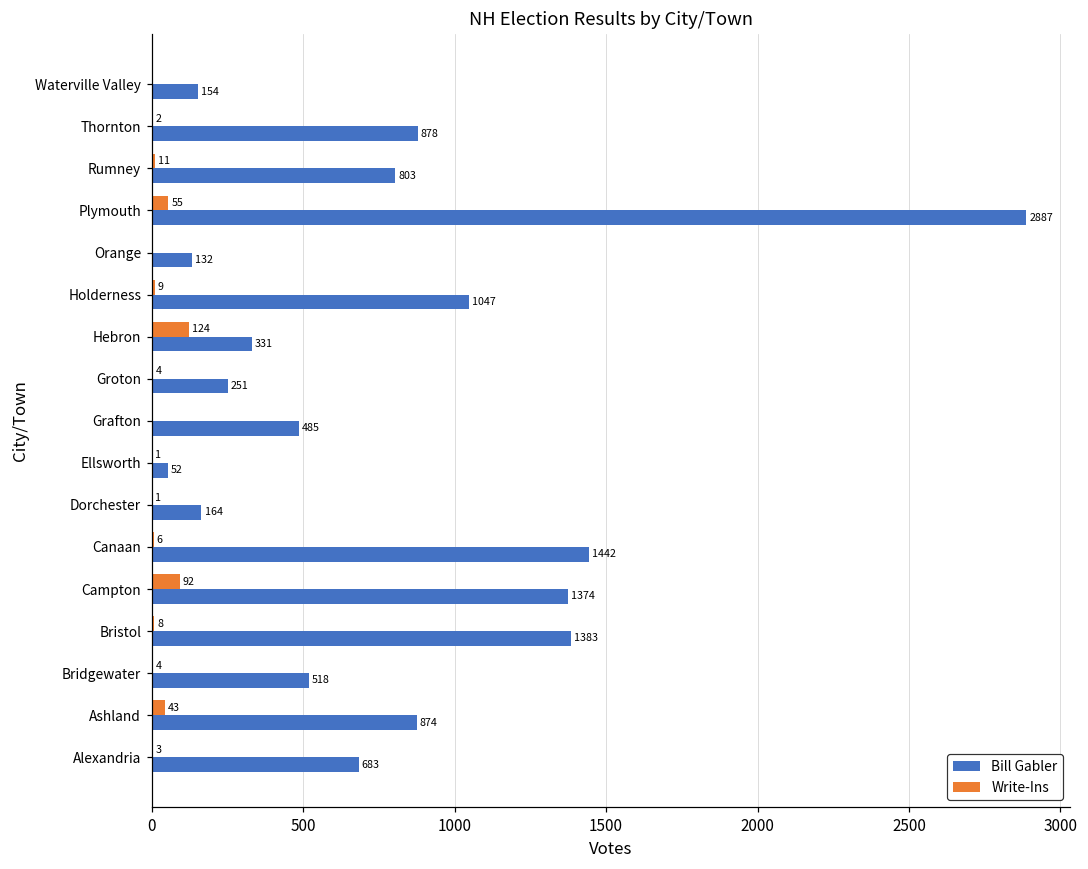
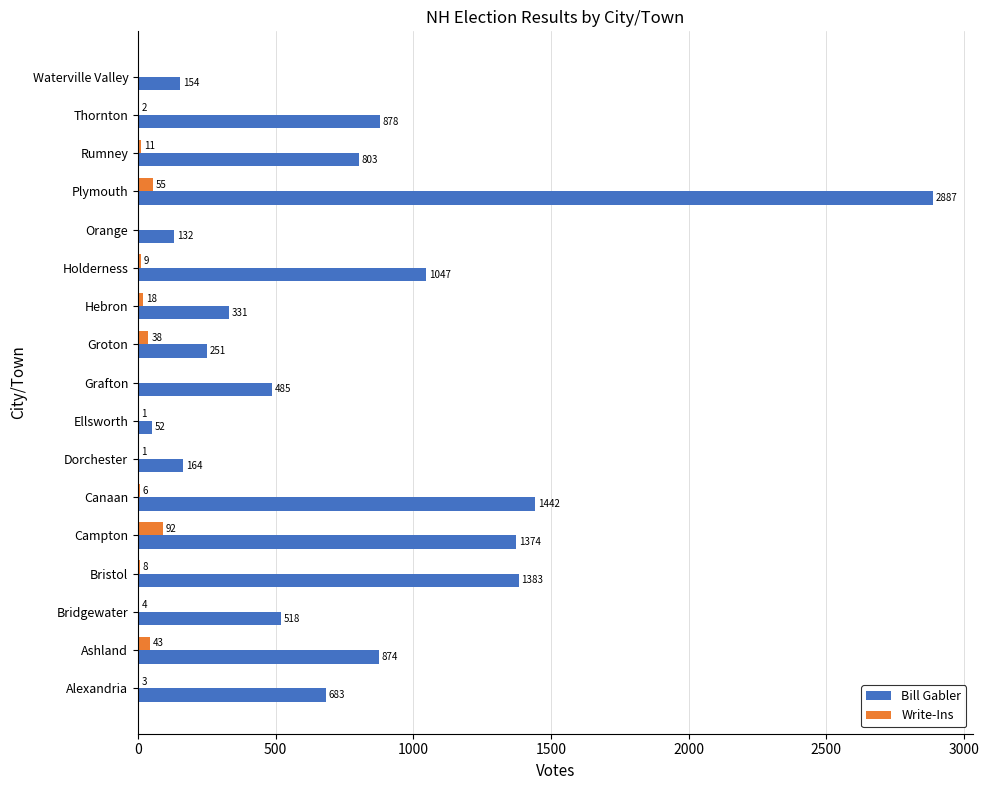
  {
    "Bill Gabler": {
      "Waterville Valley": 154,
      "Thornton": 878,
      "Rumney": 803,
      "Plymouth": 2887,
      "Orange": 132,
      "Holderness": 1047,
      "Hebron": 331,
      "Groton": 251,
      "Grafton": 485,
      "Ellsworth": 52,
      "Dorchester": 164,
      "Canaan": 1442,
      "Campton": 1374,
      "Bristol": 1383,
      "Bridgewater": 518,
      "Ashland": 874,
      "Alexandria": 683
    },
    "Write-Ins": {
      "Thornton": 2,
      "Rumney": 11,
      "Plymouth": 55,
      "Holderness": 9,
-     "Hebron": 124,
-     "Groton": 4,
+     "Hebron": 18,
+     "Groton": 38,
      "Ellsworth": 1,
      "Dorchester": 1,
      "Canaan": 6,
      "Campton": 92,
      "Bristol": 8,
      "Bridgewater": 4,
      "Ashland": 43,
      "Alexandria": 3
    }
  }
